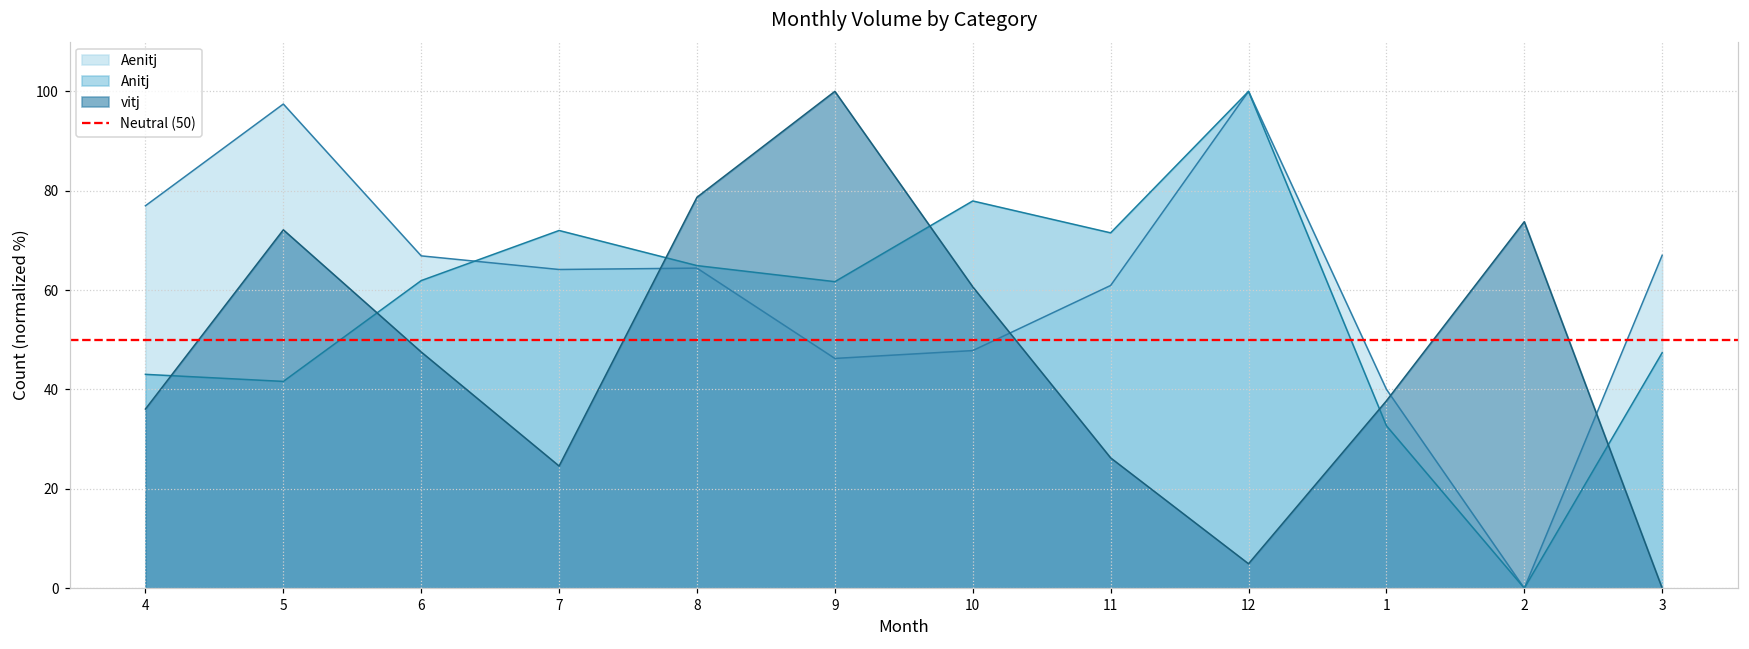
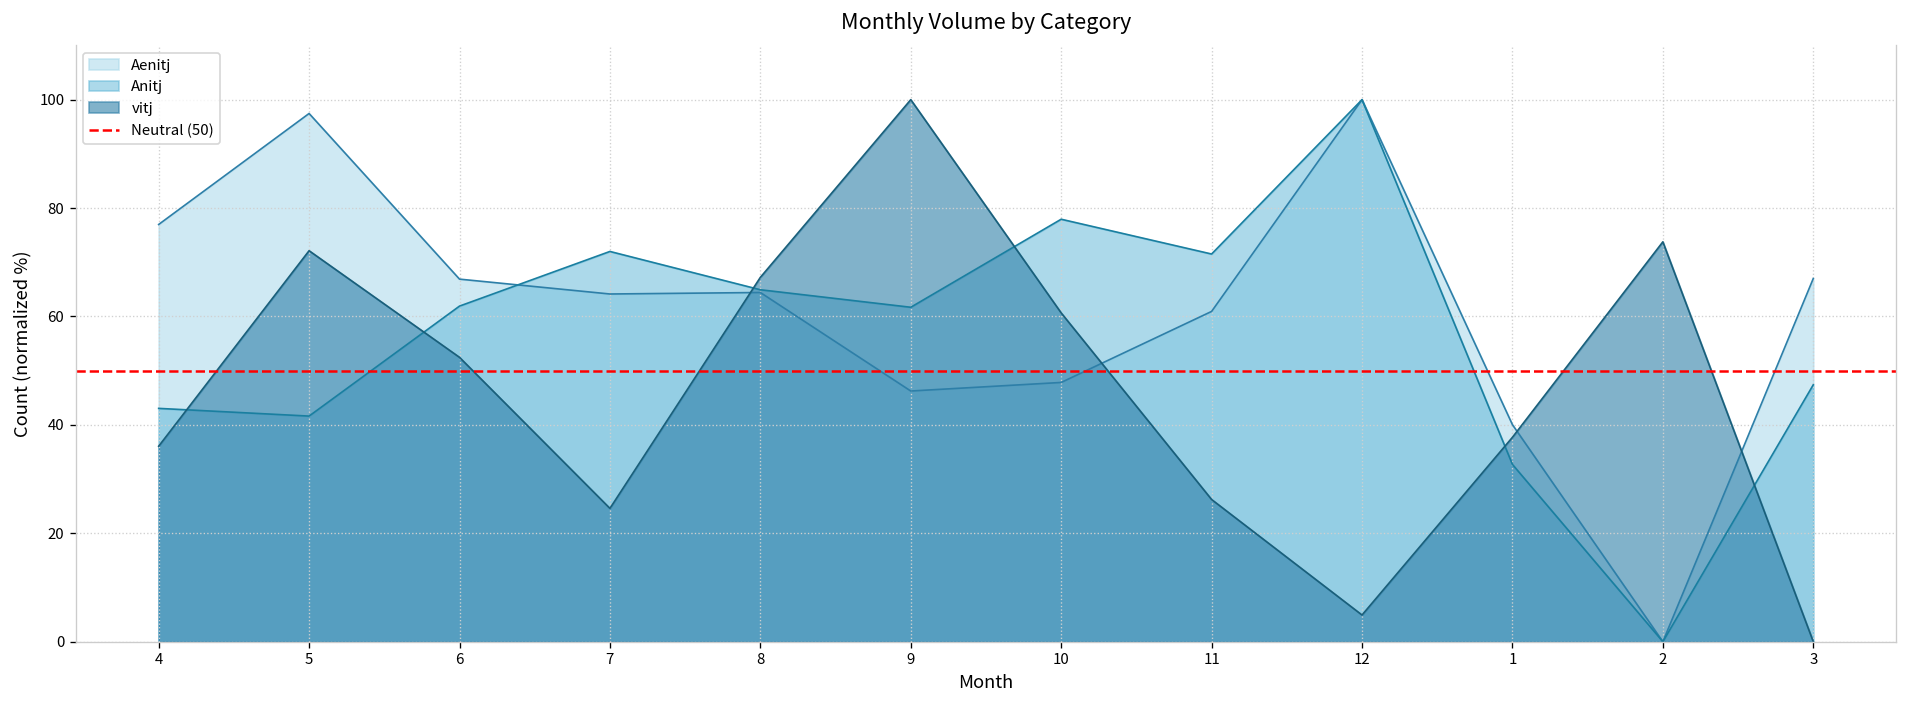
  {
    "vitj": {
      "4": 36,
      "5": 72,
-     "6": 48,
+     "6": 52,
      "7": 25,
-     "8": 79,
+     "8": 67,
      "9": 100,
      "10": 61,
      "11": 26,
      "12": 5,
      "1": 38,
      "2": 74,
      "3": 0
    }
  }
